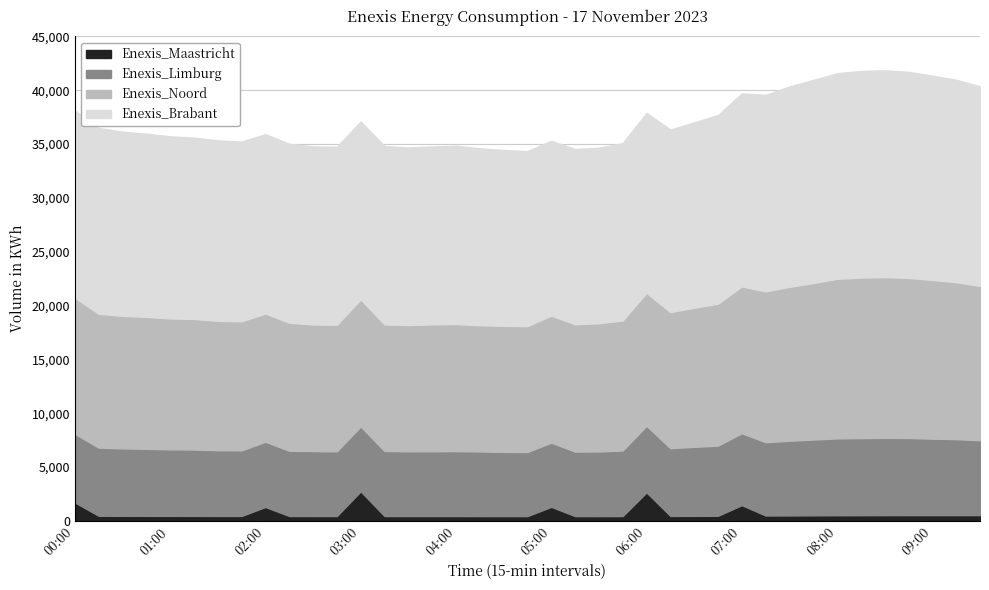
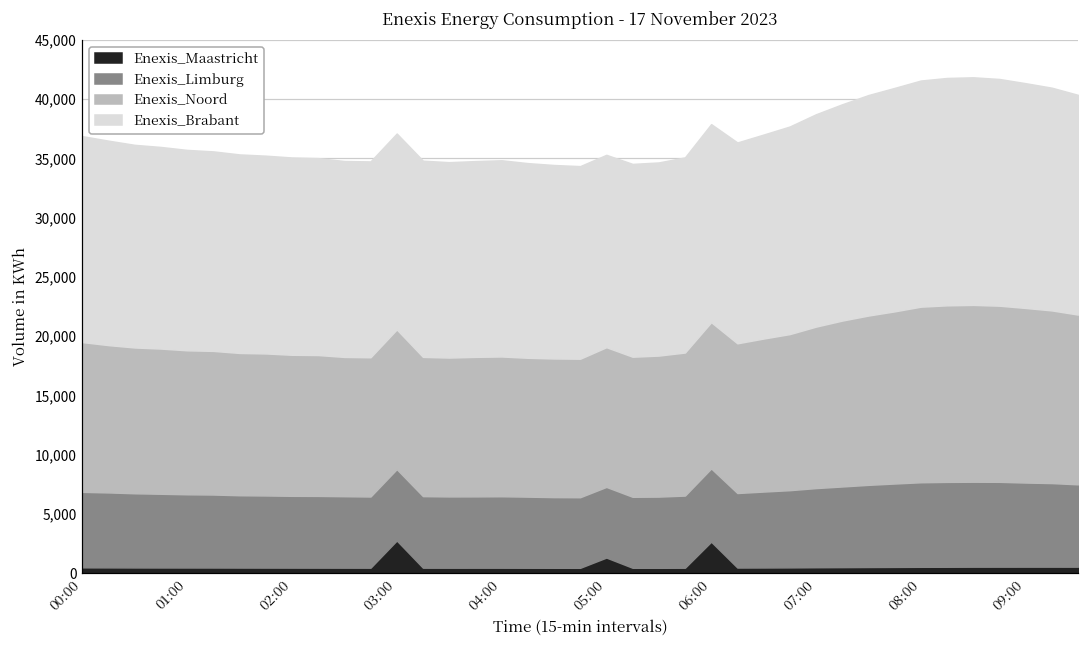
  {
    "Enexis_Maastricht": {
-     "00:00": "1,700",
-     "02:00": "1,300",
-     "07:00": "1,500"
+     "00:00": "500",
+     "02:00": "500",
+     "07:00": "500"
    }
  }
